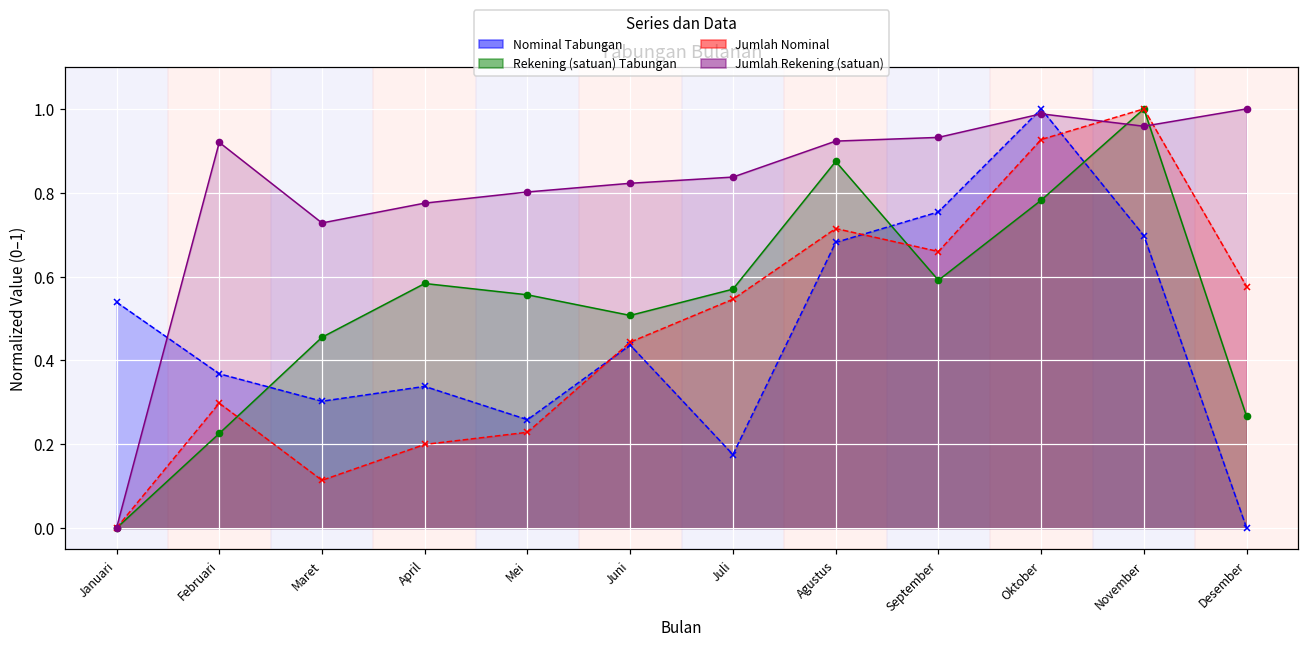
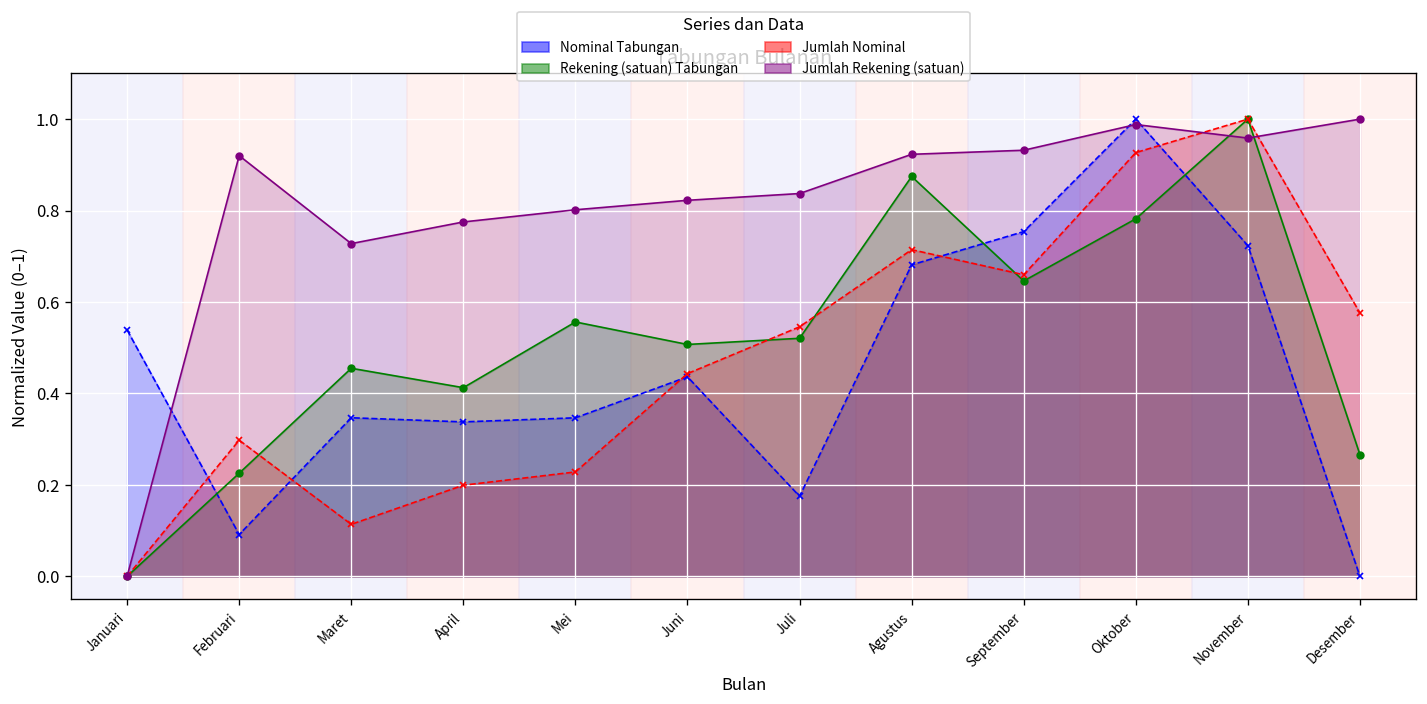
  {
    "Nominal Tabungan": {
      "Januari": 0.54,
-     "Februari": 0.37,
-     "Maret": 0.30,
+     "Februari": 0.09,
+     "Maret": 0.35,
      "April": 0.34,
-     "Mei": 0.26,
+     "Mei": 0.35,
      "Juni": 0.44,
      "Juli": 0.18,
      "Agustus": 0.68,
      "September": 0.75,
      "Oktober": 1.00,
-     "November": 0.70,
+     "November": 0.72,
      "Desember": 0.00
    },
    "Rekening (satuan) Tabungan": {
      "Februari": 0.23,
      "Maret": 0.46,
-     "April": 0.58,
+     "April": 0.41,
      "Mei": 0.56,
      "Juni": 0.51,
-     "Juli": 0.57,
+     "Juli": 0.52,
      "Agustus": 0.87,
-     "September": 0.59,
+     "September": 0.65,
      "Oktober": 0.78,
      "Desember": 0.27
    }
  }
